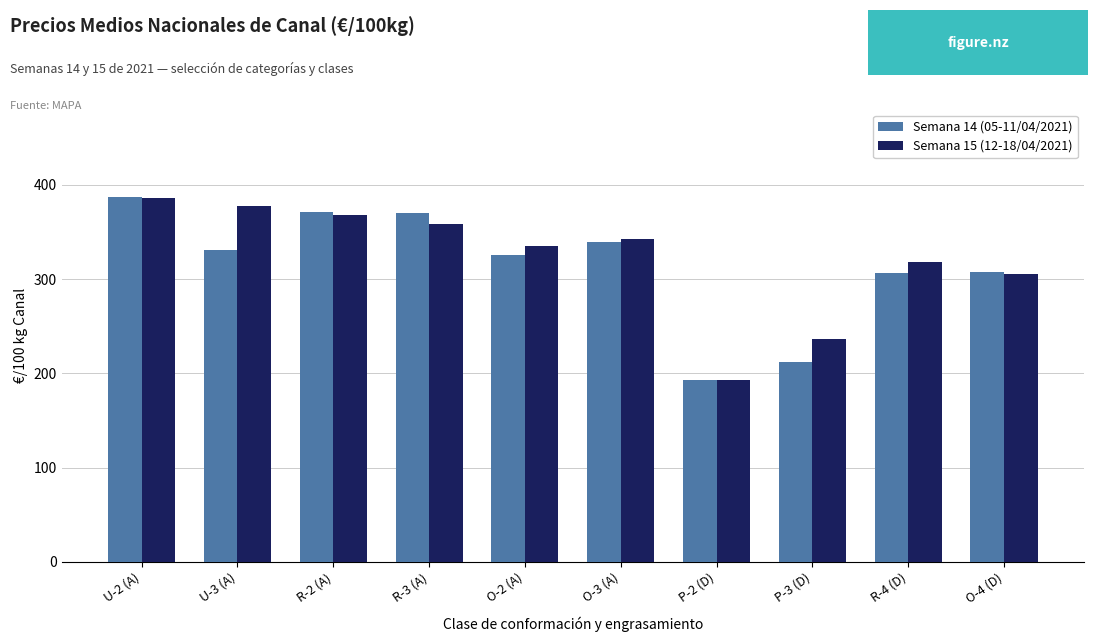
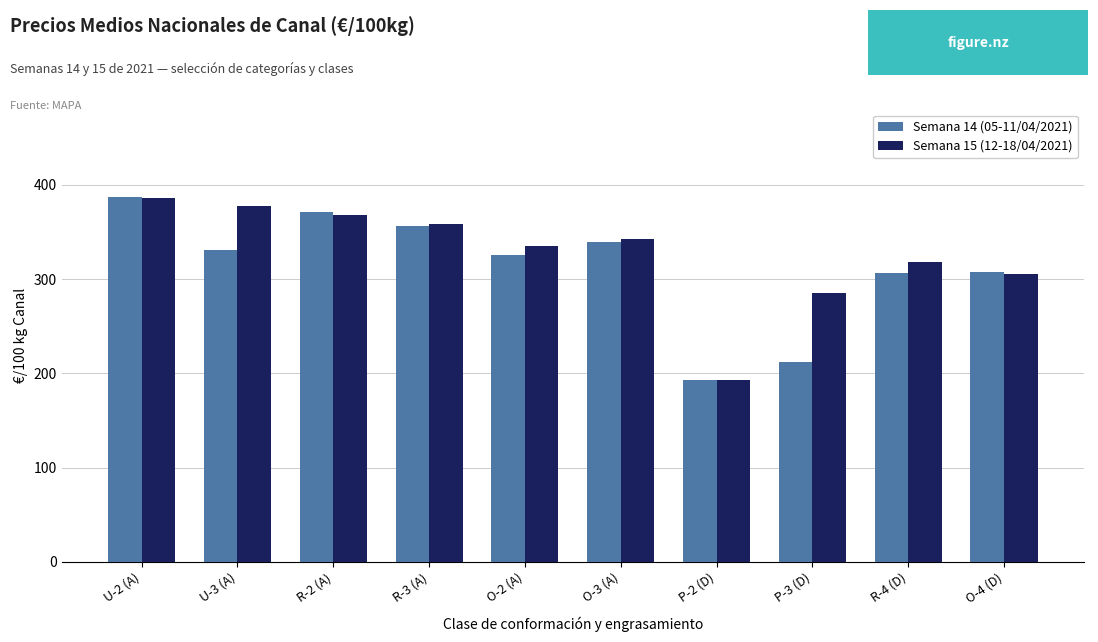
  {
    "Semana 14 (05-11/04/2021)": {
      "U-2 (A)": 390,
      "U-3 (A)": 330,
      "R-2 (A)": 370,
-     "R-3 (A)": 370,
+     "R-3 (A)": 360,
      "O-2 (A)": 330,
      "O-3 (A)": 340,
      "P-2 (D)": 190,
      "P-3 (D)": 210,
      "R-4 (D)": 310,
      "O-4 (D)": 310
    },
    "Semana 15 (12-18/04/2021)": {
      "U-2 (A)": 390,
      "U-3 (A)": 380,
      "R-2 (A)": 370,
      "R-3 (A)": 360,
      "O-2 (A)": 340,
      "O-3 (A)": 340,
      "P-2 (D)": 190,
-     "P-3 (D)": 240,
+     "P-3 (D)": 280,
      "R-4 (D)": 320,
      "O-4 (D)": 310
    }
  }
